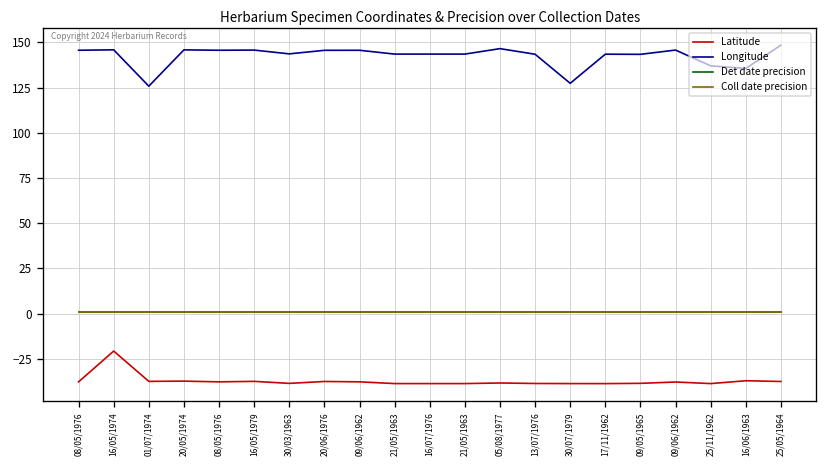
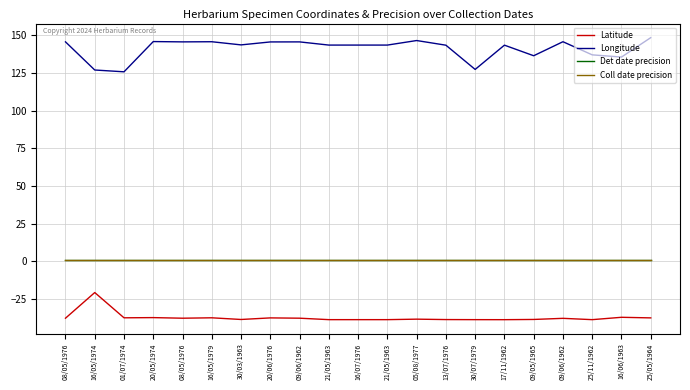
  {
    "Latitude": {
      "16/05/1974": -21,
      "01/07/1974": -38,
      "20/05/1974": -37,
      "16/05/1979": -38,
      "30/03/1963": -39,
      "20/06/1976": -38,
      "16/07/1976": -39,
      "05/08/1977": -38,
      "13/07/1976": -39,
      "30/07/1979": -39,
      "17/11/1962": -39,
      "09/05/1965": -39,
      "25/11/1962": -39,
      "16/06/1963": -37,
      "25/05/1964": -38
    },
    "Longitude": {
-     "16/05/1974": 146,
+     "16/05/1974": 127,
      "01/07/1974": 126,
      "16/05/1979": 146,
      "30/03/1963": 144,
      "20/06/1976": 146,
      "16/07/1976": 144,
      "05/08/1977": 147,
      "13/07/1976": 143,
      "30/07/1979": 127,
      "17/11/1962": 143,
-     "09/05/1965": 143
+     "09/05/1965": 136
    },
    "Coll date precision": {
      "16/05/1974": 1,
      "01/07/1974": 1,
      "20/05/1974": 1,
      "16/05/1979": 1,
      "30/03/1963": 1,
      "20/06/1976": 1,
      "16/07/1976": 1,
      "05/08/1977": 1,
      "13/07/1976": 1,
      "30/07/1979": 1,
      "17/11/1962": 1,
      "09/05/1965": 1,
      "25/11/1962": 1,
      "16/06/1963": 1,
      "25/05/1964": 1
    }
  }
